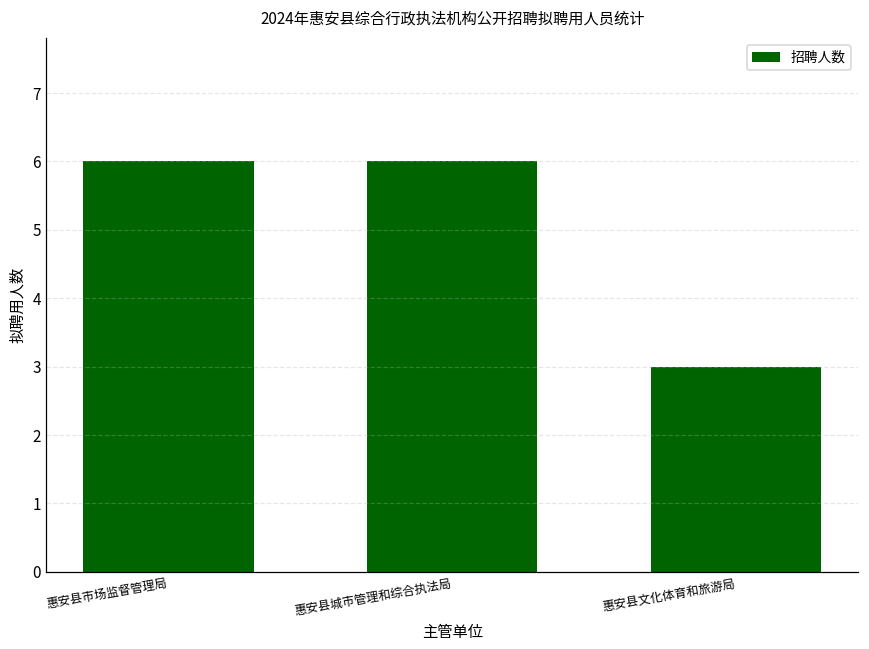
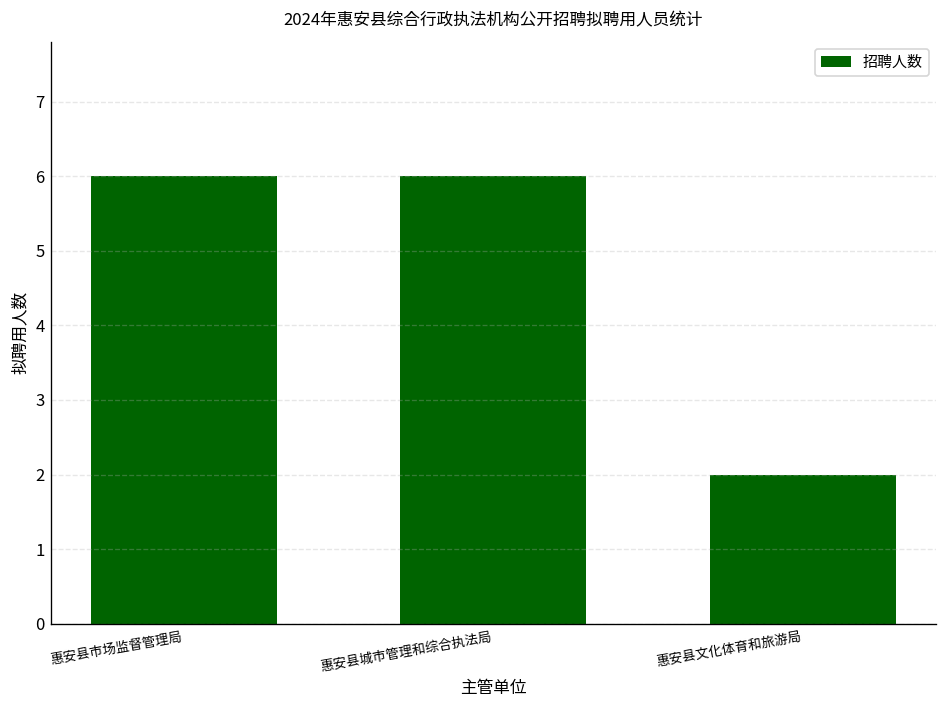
  {
    "惠安县市场监督管理局": 6,
    "惠安县城市管理和综合执法局": 6,
-   "惠安县文化体育和旅游局": 3
+   "惠安县文化体育和旅游局": 2
  }
